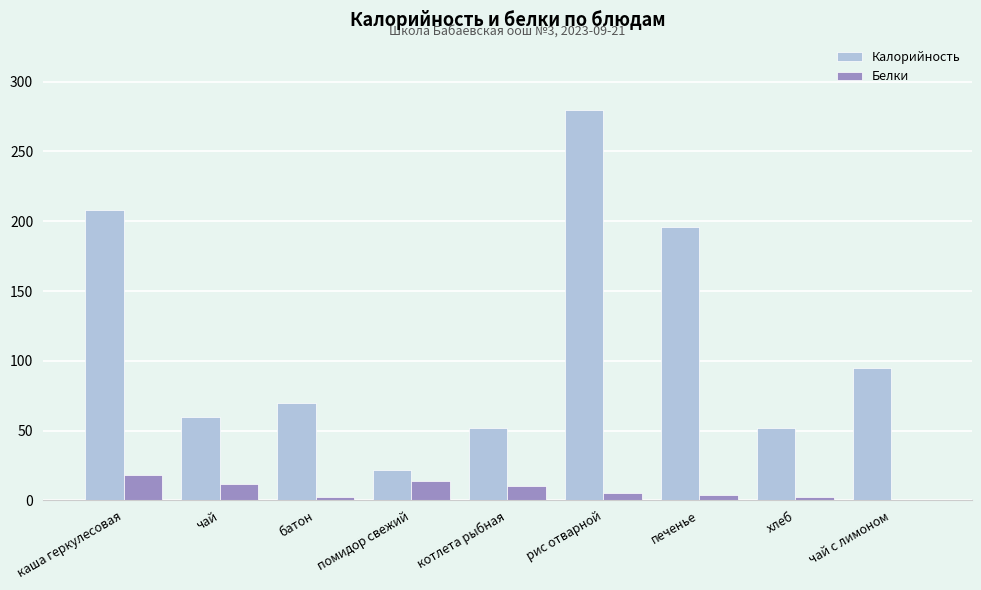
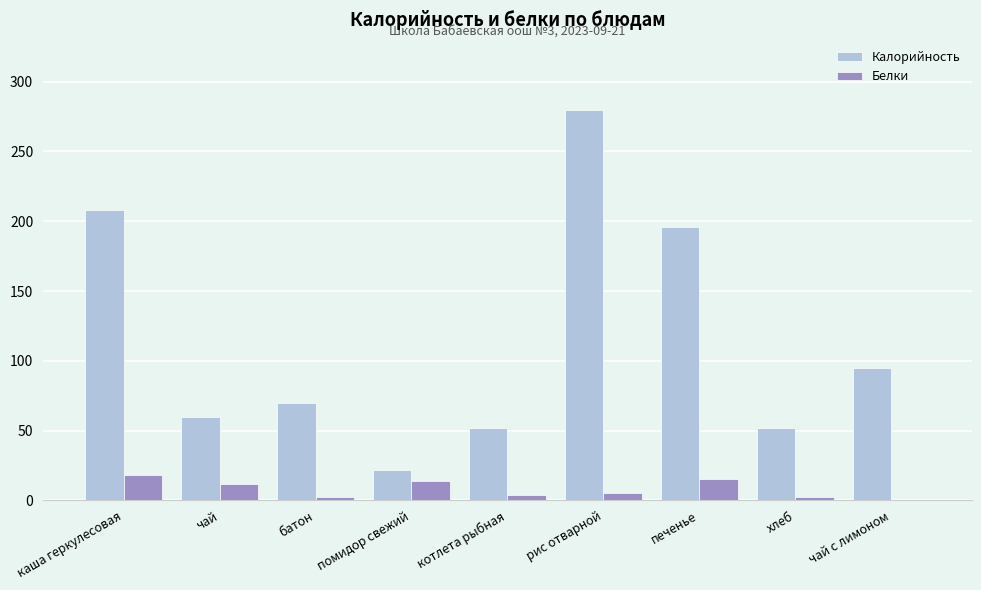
  {
    "Калорийность": {
      "каша геркулесовая": 208,
      "чай": 60,
      "батон": 70,
      "помидор свежий": 22,
      "котлета рыбная": 52,
      "рис отварной": 280,
      "печенье": 196,
      "хлеб": 52,
      "чай с лимоном": 95
    },
    "Белки": {
      "каша геркулесовая": 18,
      "чай": 12,
      "батон": 2,
      "помидор свежий": 14,
-     "котлета рыбная": 10,
+     "котлета рыбная": 4,
      "рис отварной": 5,
-     "печенье": 4,
+     "печенье": 15,
      "хлеб": 2,
      "чай с лимоном": 0
    }
  }
